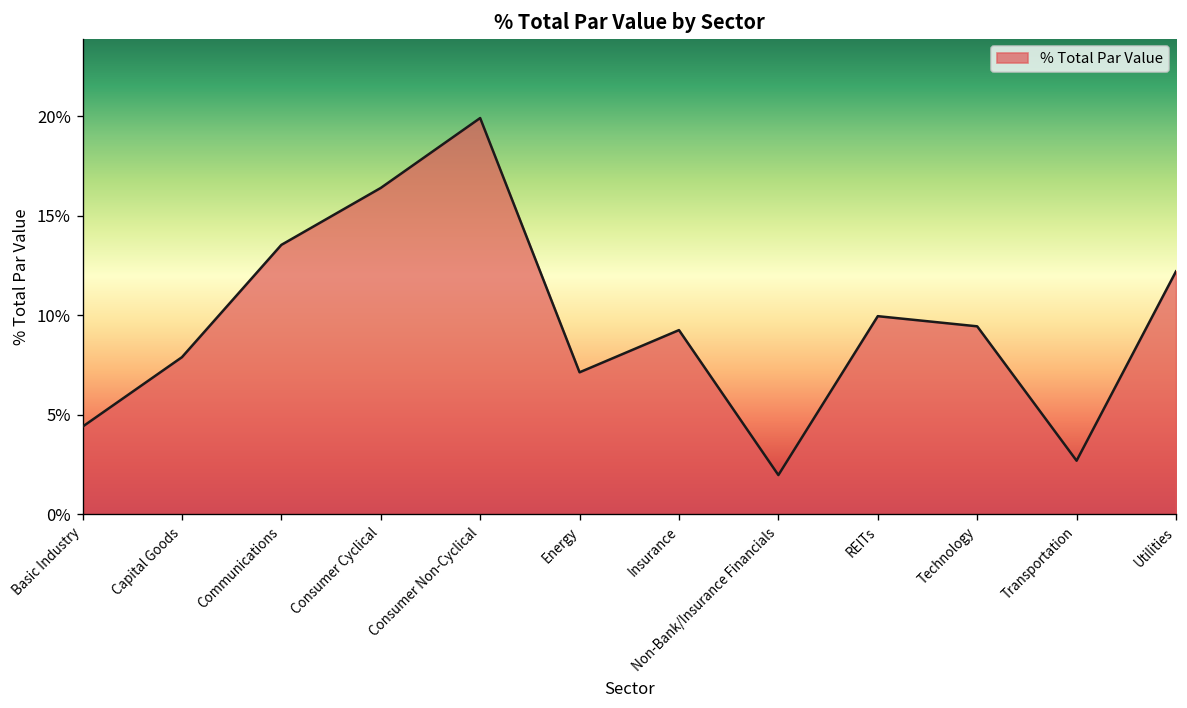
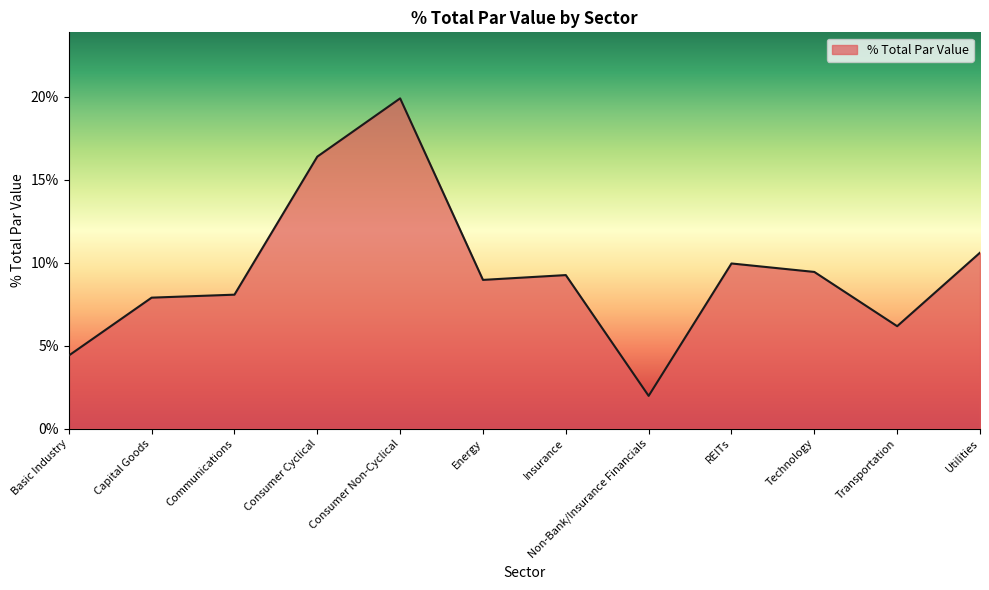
  {
    "Basic Industry": "4.4%",
    "Capital Goods": "7.9%",
-   "Communications": "13.5%",
+   "Communications": "8.1%",
    "Consumer Cyclical": "16.4%",
    "Consumer Non-Cyclical": "19.9%",
-   "Energy": "7.1%",
+   "Energy": "9.0%",
    "Insurance": "9.3%",
    "Non-Bank/Insurance Financials": "2.0%",
    "REITs": "10.0%",
    "Technology": "9.4%",
-   "Transportation": "2.7%",
-   "Utilities": "12.2%"
+   "Transportation": "6.2%",
+   "Utilities": "10.6%"
  }
